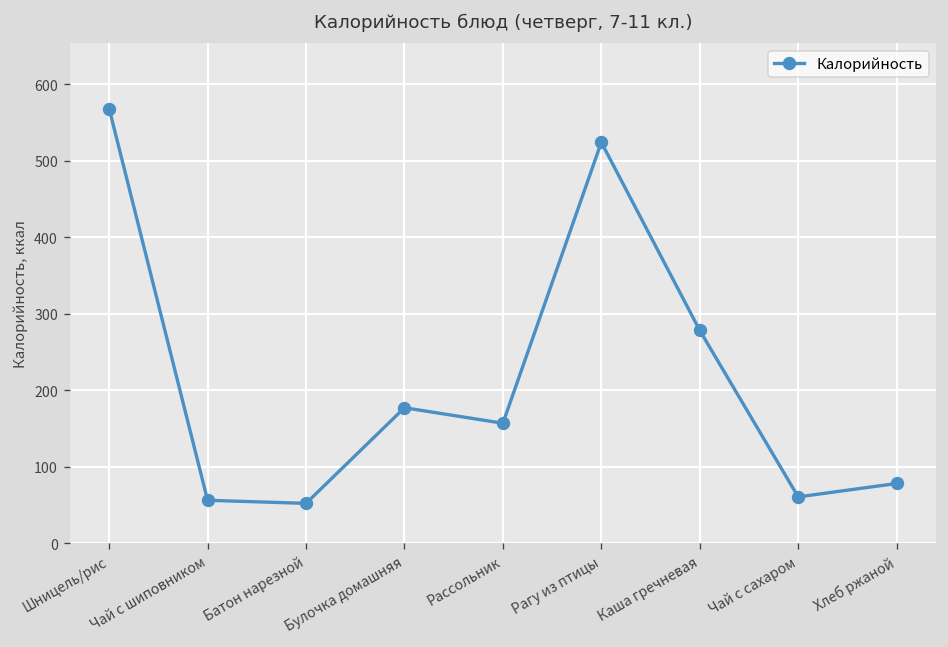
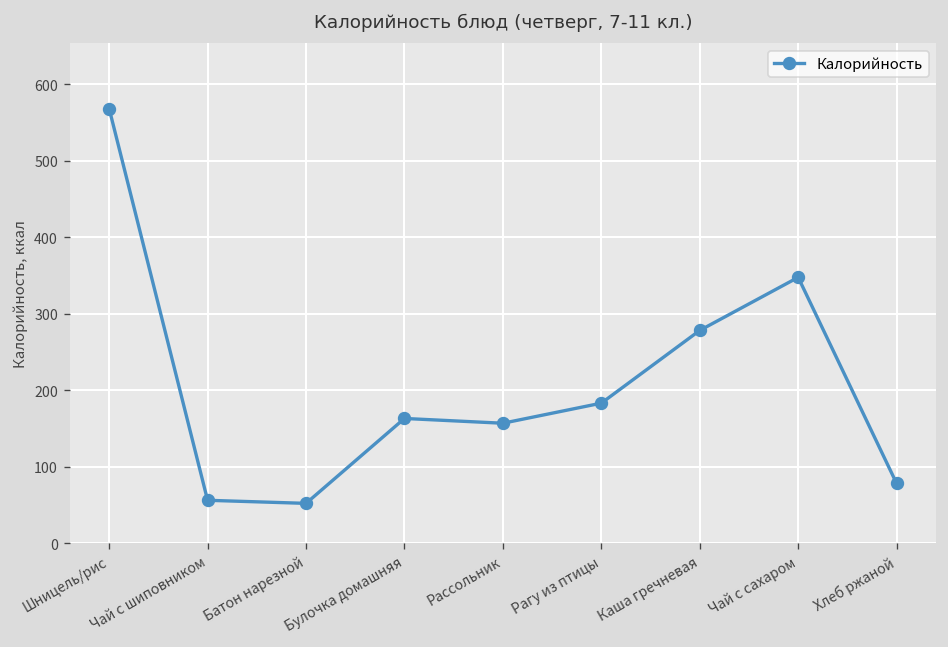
  {
    "Шницель/рис": 570,
    "Чай с шиповником": 60,
    "Батон нарезной": 50,
-   "Булочка домашняя": 180,
+   "Булочка домашняя": 160,
    "Рассольник": 160,
-   "Рагу из птицы": 520,
+   "Рагу из птицы": 180,
    "Каша гречневая": 280,
-   "Чай с сахаром": 60,
+   "Чай с сахаром": 350,
    "Хлеб ржаной": 80
  }
